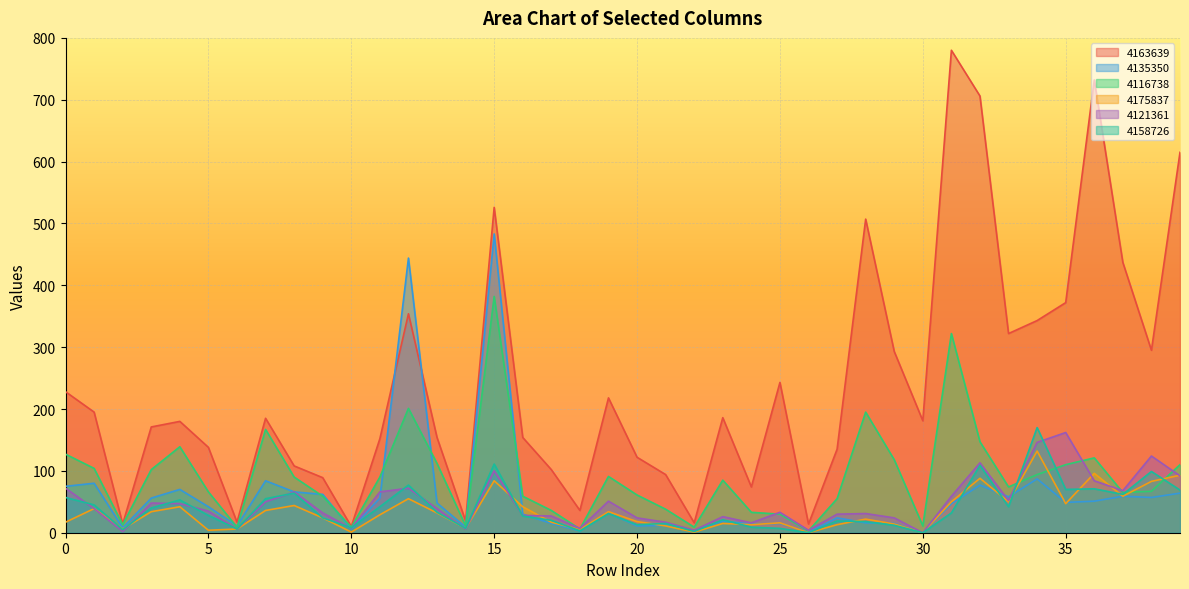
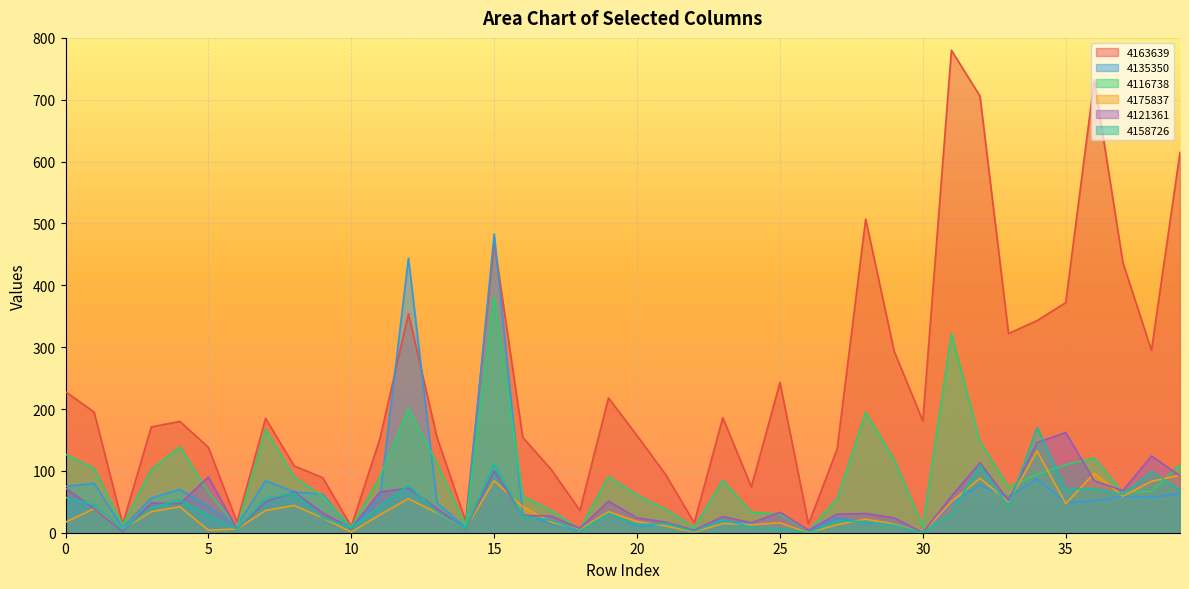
  {
    "4163639": {
      "0": 230,
      "5": 140,
-     "15": 530,
-     "20": 120,
+     "15": 470,
+     "20": 160,
      "25": 240,
      "30": 180,
      "35": 370
    },
    "4175837": {
      "0": 20,
      "5": 0,
      "10": 0,
      "15": 80,
      "20": 20
    },
    "4121361": {
-     "5": 40,
+     "5": 90,
      "15": 100,
      "20": 20,
      "35": 160
    }
  }
